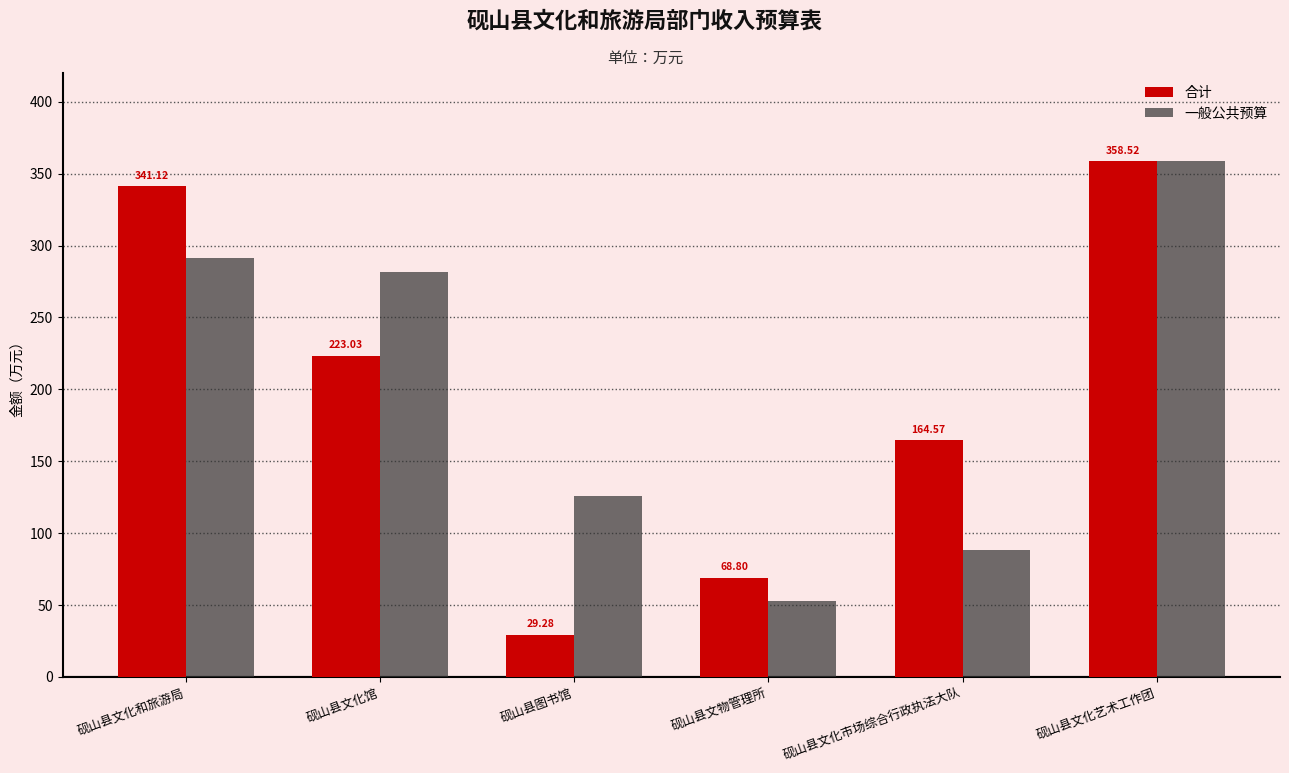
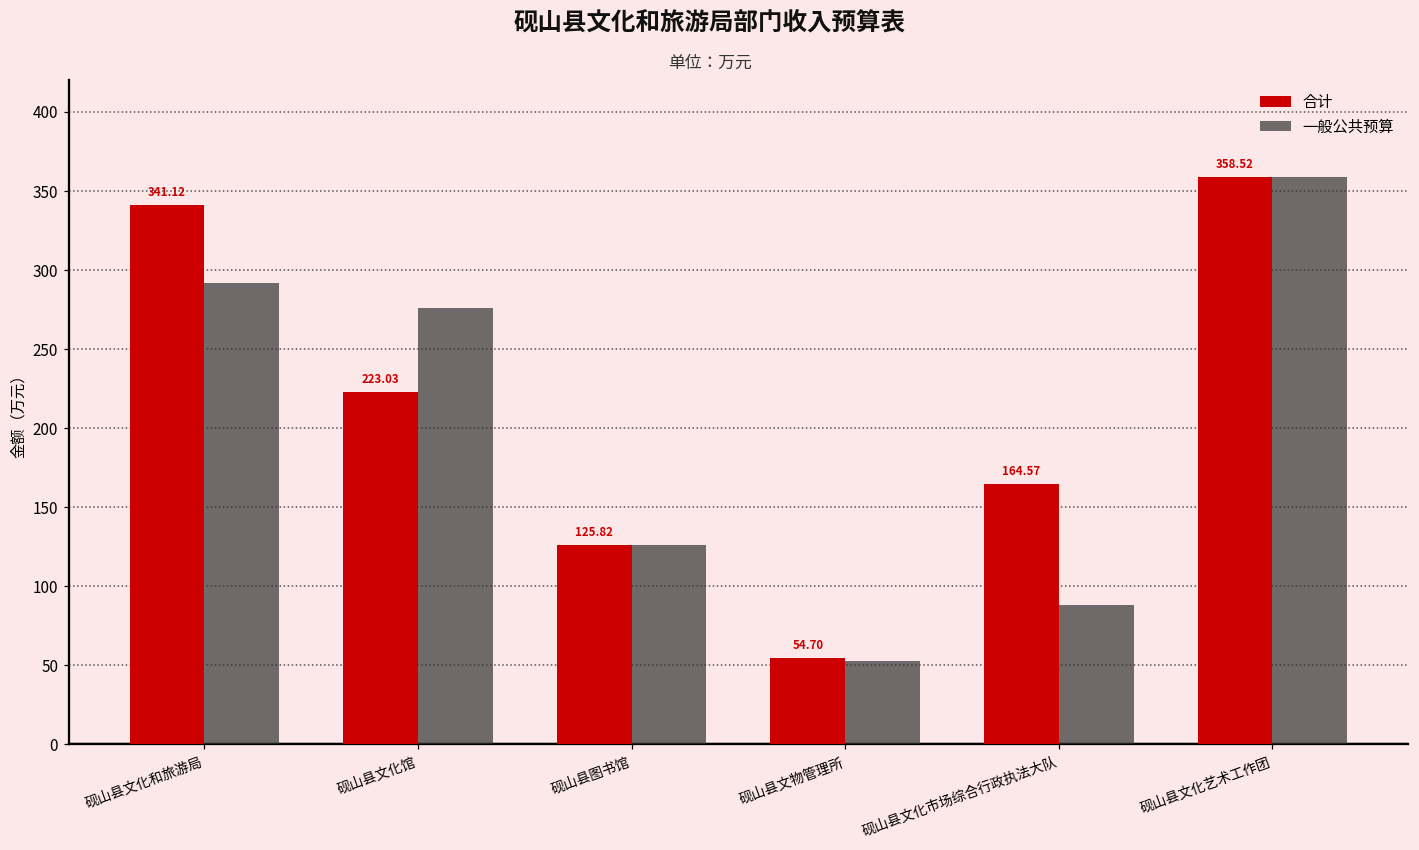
  {
    "合计": {
      "砚山县文化和旅游局": 341.12,
      "砚山县文化馆": 223.03,
-     "砚山县图书馆": 29.28,
-     "砚山县文物管理所": 68.80,
+     "砚山县图书馆": 125.82,
+     "砚山县文物管理所": 54.70,
      "砚山县文化市场综合行政执法大队": 164.57,
      "砚山县文化艺术工作团": 358.52
    },
    "一般公共预算": {
      "砚山县文化和旅游局": 291,
-     "砚山县文化馆": 282,
+     "砚山县文化馆": 276,
      "砚山县图书馆": 126,
      "砚山县文物管理所": 53,
      "砚山县文化市场综合行政执法大队": 88,
      "砚山县文化艺术工作团": 359
    }
  }
